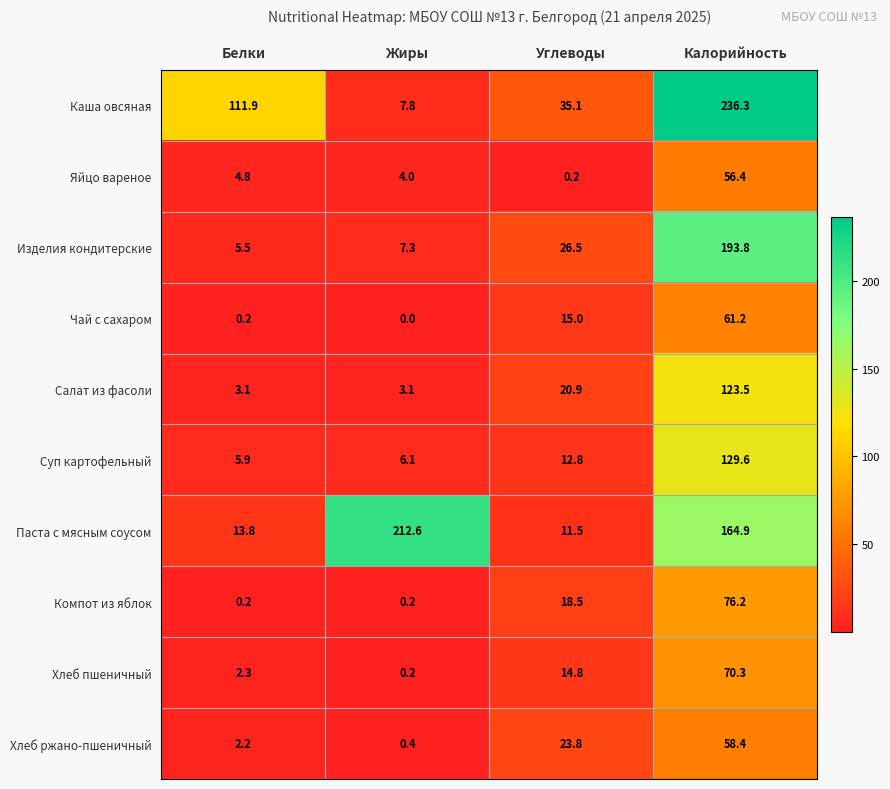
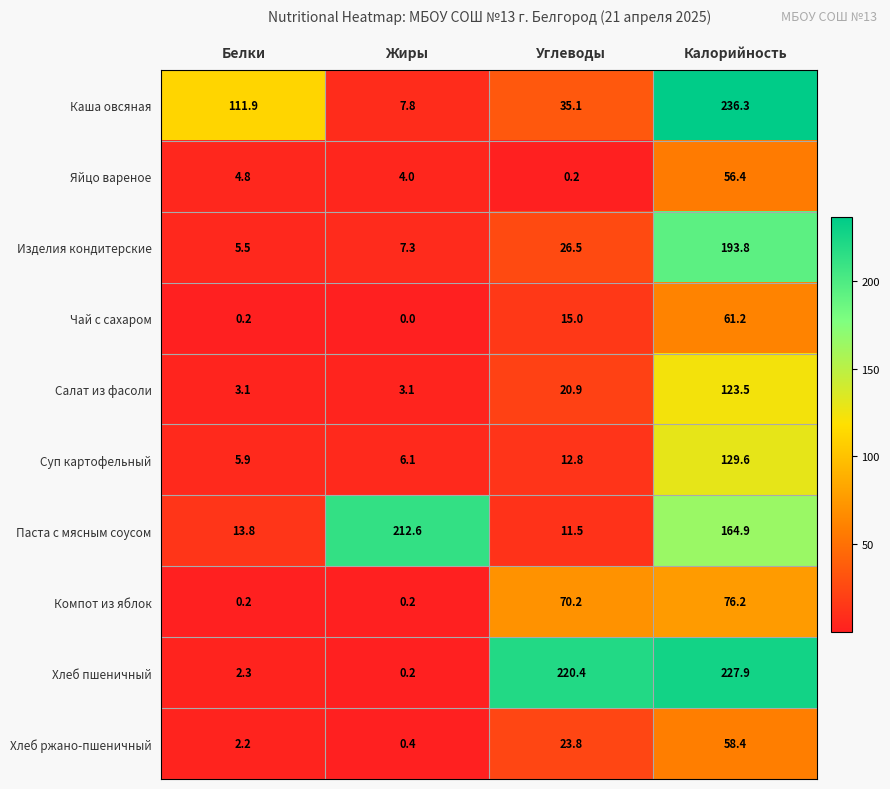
  {
    "Каша овсяная": {
      "Белки": 111.9,
      "Жиры": 7.8,
      "Углеводы": 35.1,
      "Калорийность": 236.3
    },
    "Яйцо вареное": {
      "Белки": 4.8,
      "Жиры": 4.0,
      "Углеводы": 0.2,
      "Калорийность": 56.4
    },
    "Изделия кондитерские": {
      "Белки": 5.5,
      "Жиры": 7.3,
      "Углеводы": 26.5,
      "Калорийность": 193.8
    },
    "Чай с сахаром": {
      "Белки": 0.2,
      "Жиры": 0.0,
      "Углеводы": 15.0,
      "Калорийность": 61.2
    },
    "Салат из фасоли": {
      "Белки": 3.1,
      "Жиры": 3.1,
      "Углеводы": 20.9,
      "Калорийность": 123.5
    },
    "Суп картофельный": {
      "Белки": 5.9,
      "Жиры": 6.1,
      "Углеводы": 12.8,
      "Калорийность": 129.6
    },
    "Паста с мясным соусом": {
      "Белки": 13.8,
      "Жиры": 212.6,
      "Углеводы": 11.5,
      "Калорийность": 164.9
    },
    "Компот из яблок": {
      "Белки": 0.2,
      "Жиры": 0.2,
-     "Углеводы": 18.5,
+     "Углеводы": 70.2,
      "Калорийность": 76.2
    },
    "Хлеб пшеничный": {
      "Белки": 2.3,
      "Жиры": 0.2,
-     "Углеводы": 14.8,
-     "Калорийность": 70.3
+     "Углеводы": 220.4,
+     "Калорийность": 227.9
    },
    "Хлеб ржано-пшеничный": {
      "Белки": 2.2,
      "Жиры": 0.4,
      "Углеводы": 23.8,
      "Калорийность": 58.4
    }
  }
